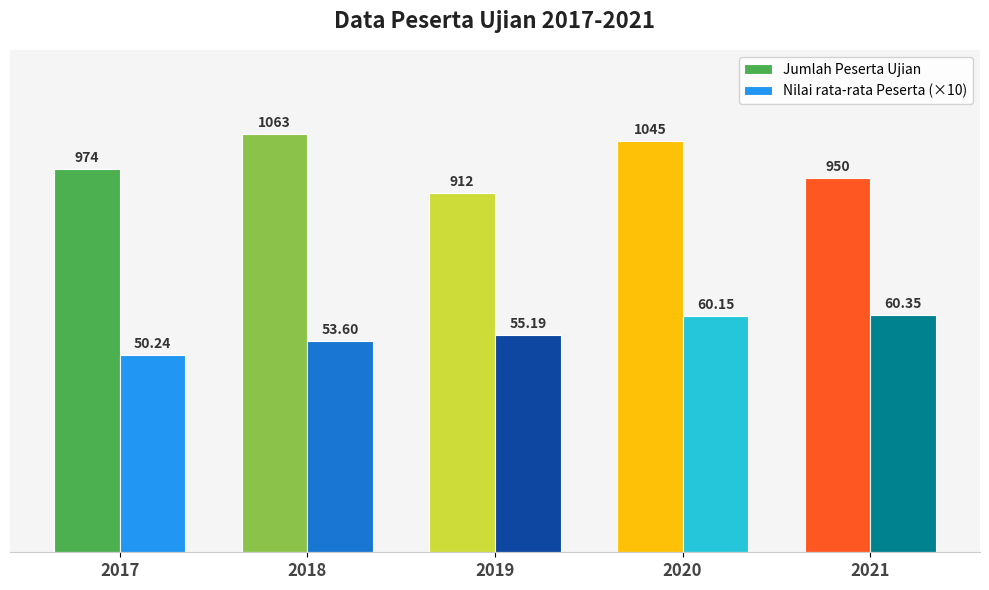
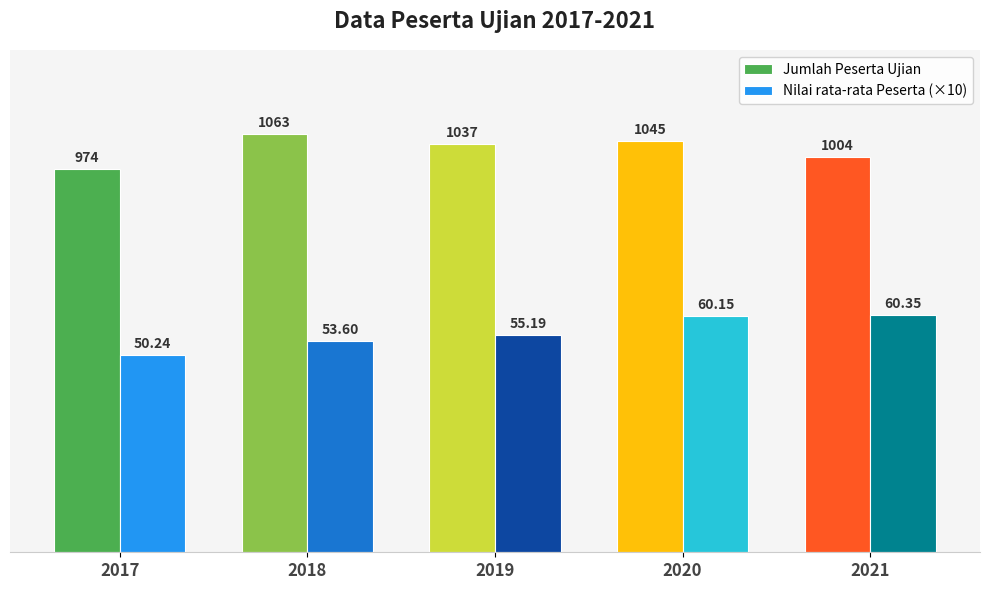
  {
    "Jumlah Peserta Ujian": {
      "2017": 974,
      "2018": 1063,
-     "2019": 912,
+     "2019": 1037,
      "2020": 1045,
-     "2021": 950
+     "2021": 1004
    }
  }
